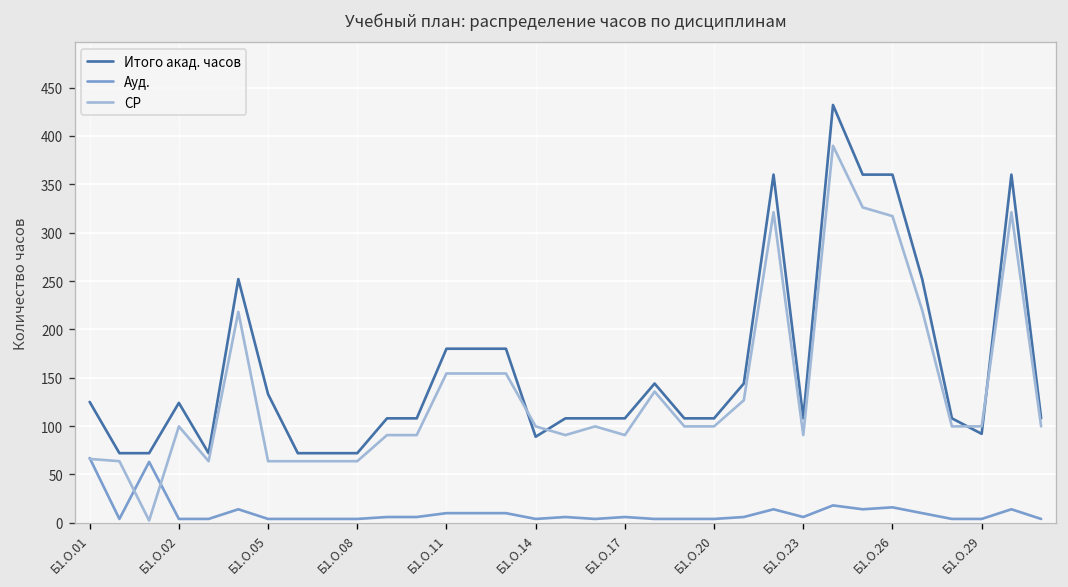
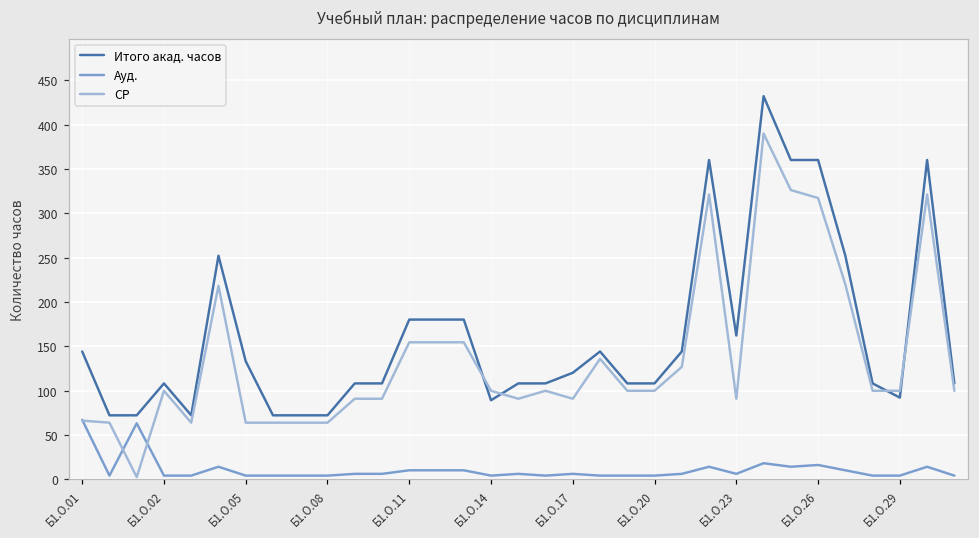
  {
    "Итого акад. часов": {
-     "Б1.О.01": 130,
-     "Б1.О.02": 120,
+     "Б1.О.01": 140,
+     "Б1.О.02": 110,
      "Б1.О.05": 130,
      "Б1.О.08": 70,
      "Б1.О.11": 180,
      "Б1.О.14": 90,
-     "Б1.О.17": 110,
+     "Б1.О.17": 120,
      "Б1.О.20": 110,
-     "Б1.О.23": 110,
+     "Б1.О.23": 160,
      "Б1.О.26": 360,
      "Б1.О.29": 90
    }
  }
